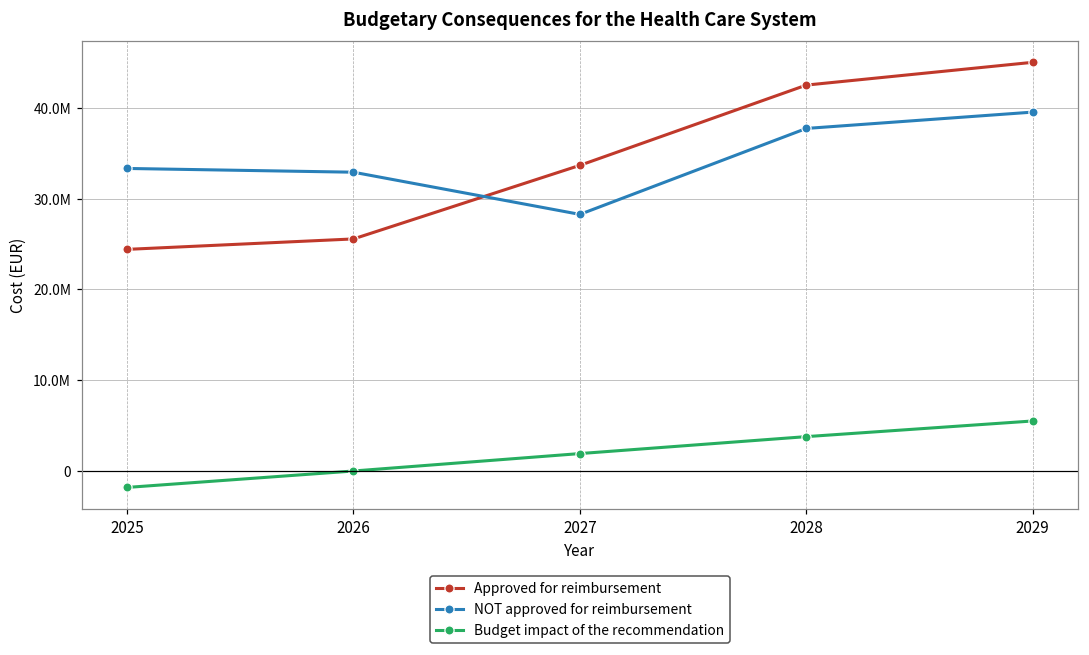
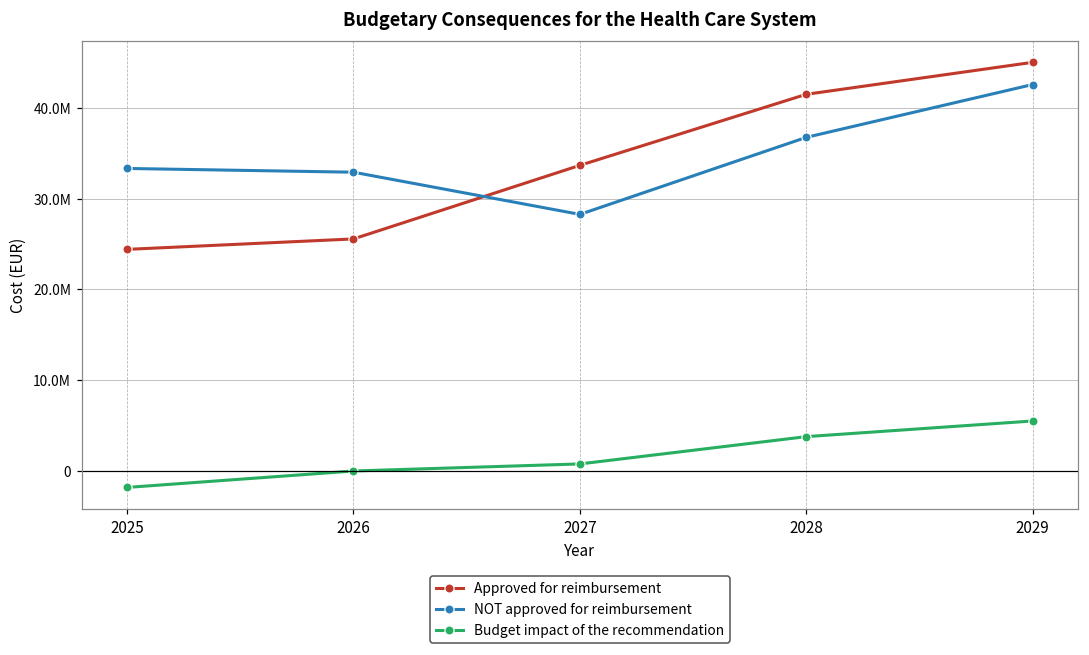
  {
    "Approved for reimbursement": {
      "2025": 24000000,
      "2026": 26000000,
      "2027": 34000000,
-     "2028": 43000000,
+     "2028": 41000000,
      "2029": 45000000
    },
    "NOT approved for reimbursement": {
      "2025": 33000000,
      "2026": 33000000,
      "2027": 28000000,
-     "2028": 38000000,
-     "2029": 40000000
+     "2028": 37000000,
+     "2029": 43000000
    },
    "Budget impact of the recommendation": {
      "2025": -2000000,
      "2026": 0,
-     "2027": 2000000,
+     "2027": 1000000,
      "2028": 4000000,
      "2029": 5000000
    }
  }
